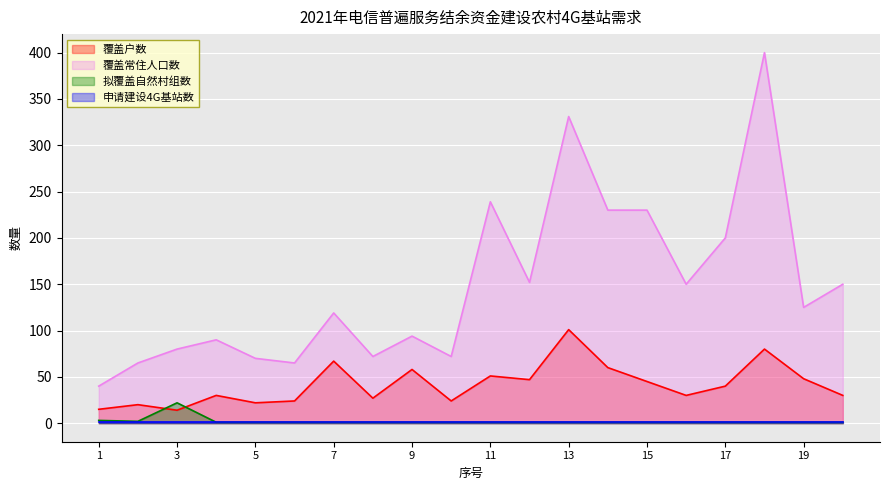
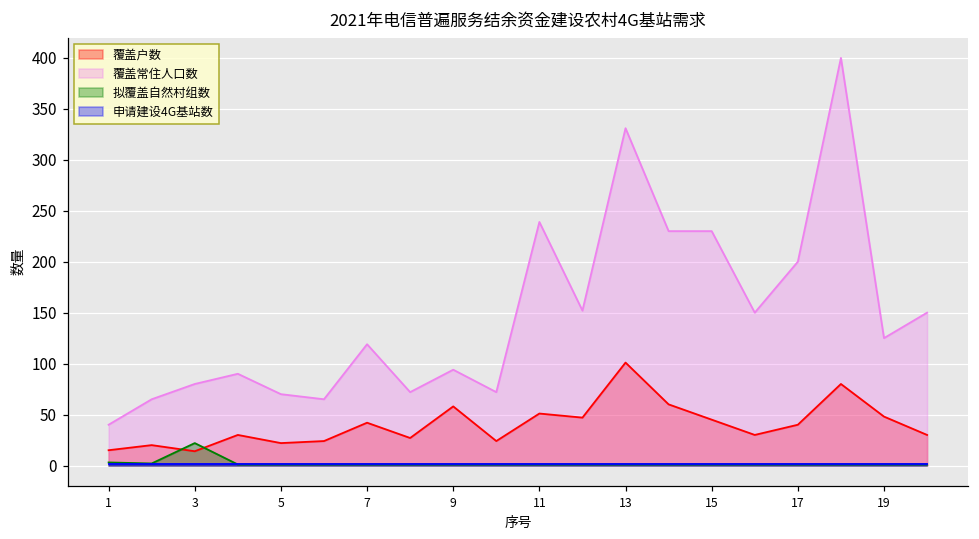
  {
    "覆盖户数": {
      "1": 20,
      "3": 10,
      "5": 20,
-     "7": 70,
+     "7": 40,
      "9": 60,
      "11": 50,
      "13": 100,
      "15": 50,
      "17": 40,
      "19": 50
    },
    "覆盖常住人口数": {
      "1": 40,
      "3": 80,
      "5": 70,
      "7": 120,
      "9": 90,
      "11": 240,
      "13": 330,
      "15": 230,
      "17": 200,
      "19": 130
    },
    "拟覆盖自然村组数": {
      "3": 20
    },
    "申请建设4G基站数": {
      "3": 0
    }
  }
